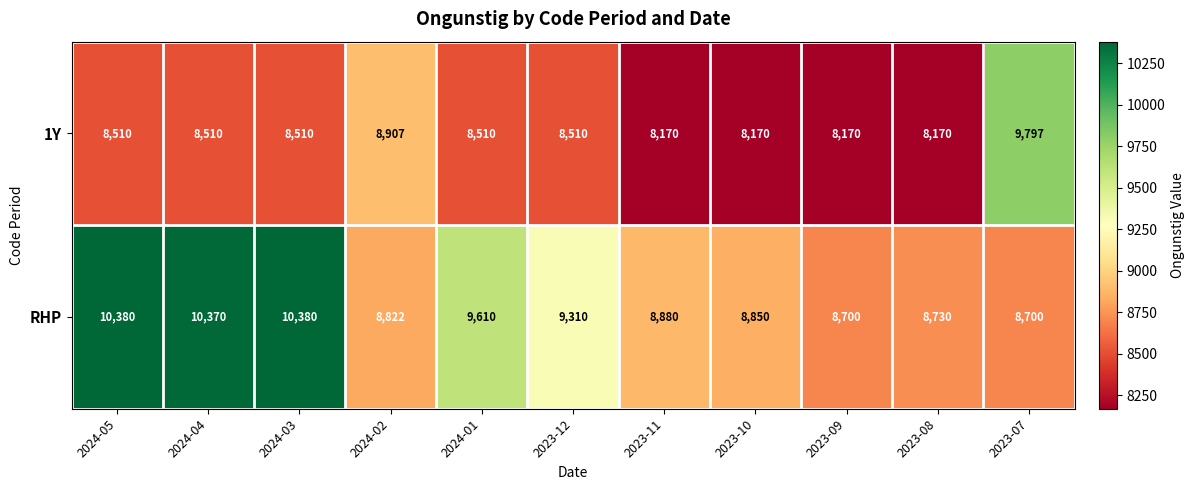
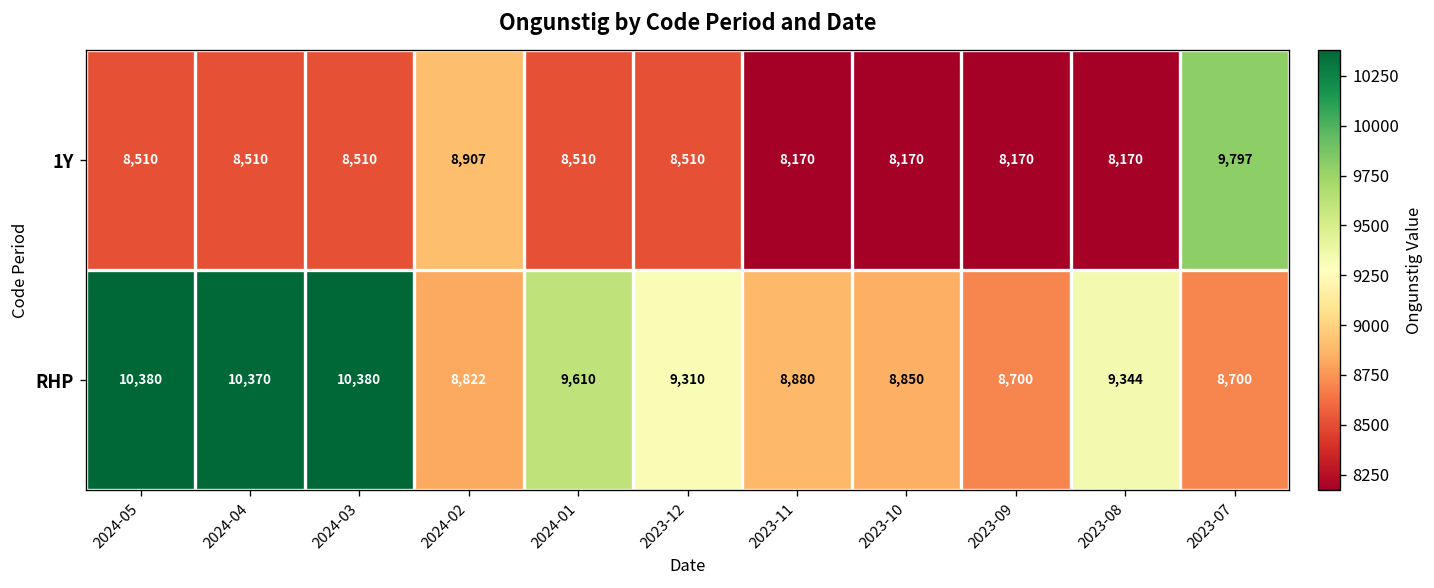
  {
    "1Y": {
      "2024-05": "8,510",
      "2024-04": "8,510",
      "2024-03": "8,510",
      "2024-02": "8,907",
      "2024-01": "8,510",
      "2023-12": "8,510",
      "2023-11": "8,170",
      "2023-10": "8,170",
      "2023-09": "8,170",
      "2023-08": "8,170",
      "2023-07": "9,797"
    },
    "RHP": {
      "2024-05": "10,380",
      "2024-04": "10,370",
      "2024-03": "10,380",
      "2024-02": "8,822",
      "2024-01": "9,610",
      "2023-12": "9,310",
      "2023-11": "8,880",
      "2023-10": "8,850",
      "2023-09": "8,700",
-     "2023-08": "8,730",
+     "2023-08": "9,344",
      "2023-07": "8,700"
    }
  }
